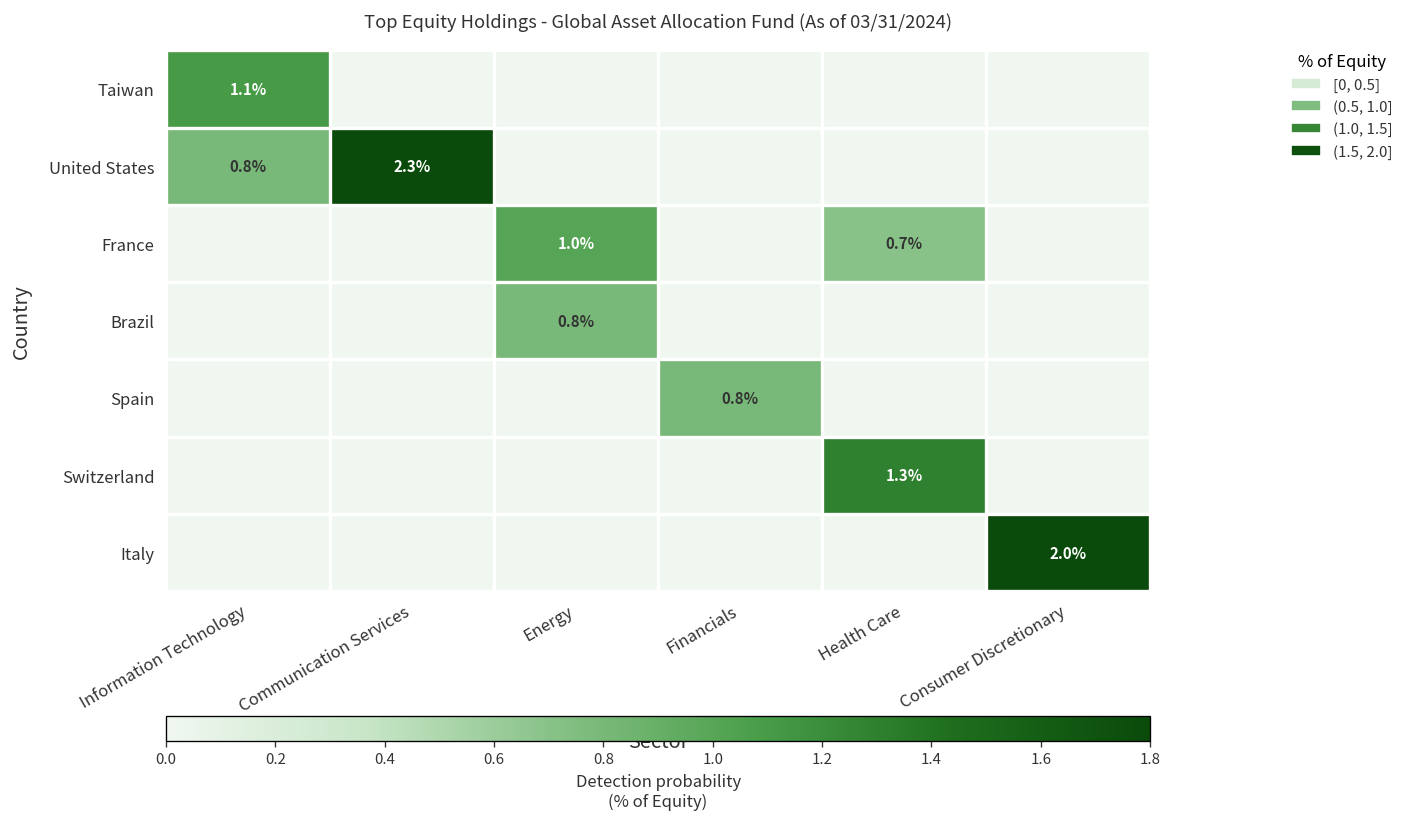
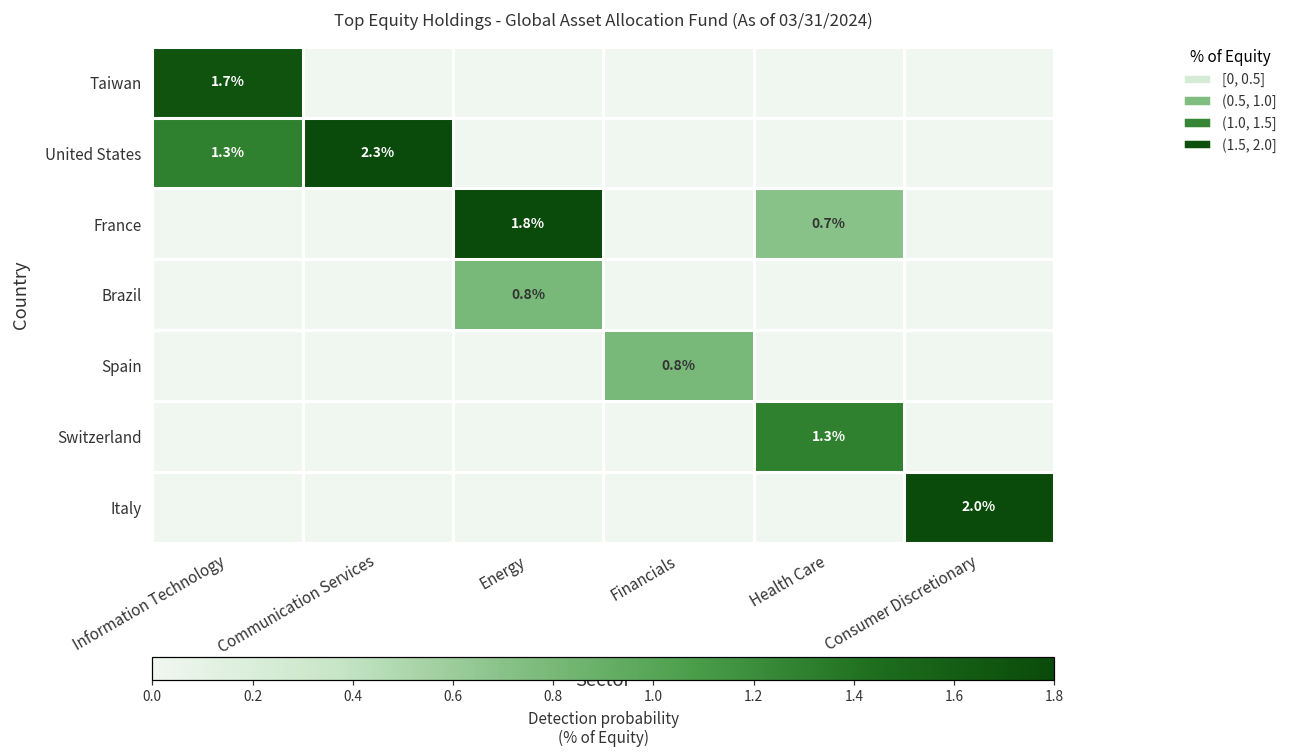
  {
    "Taiwan": {
-     "Information Technology": "1.1%"
+     "Information Technology": "1.7%"
    },
    "United States": {
-     "Information Technology": "0.8%",
+     "Information Technology": "1.3%",
      "Communication Services": "2.3%"
    },
    "France": {
-     "Energy": "1.0%",
+     "Energy": "1.8%",
      "Health Care": "0.7%"
    },
    "Brazil": {
      "Energy": "0.8%"
    },
    "Spain": {
      "Financials": "0.8%"
    },
    "Switzerland": {
      "Health Care": "1.3%"
    },
    "Italy": {
      "Consumer Discretionary": "2.0%"
    }
  }
